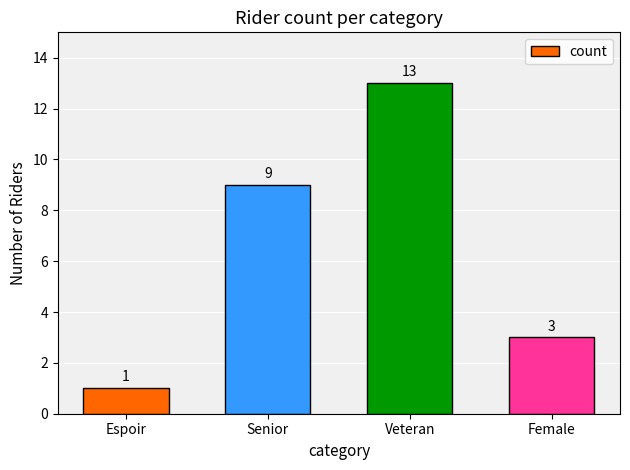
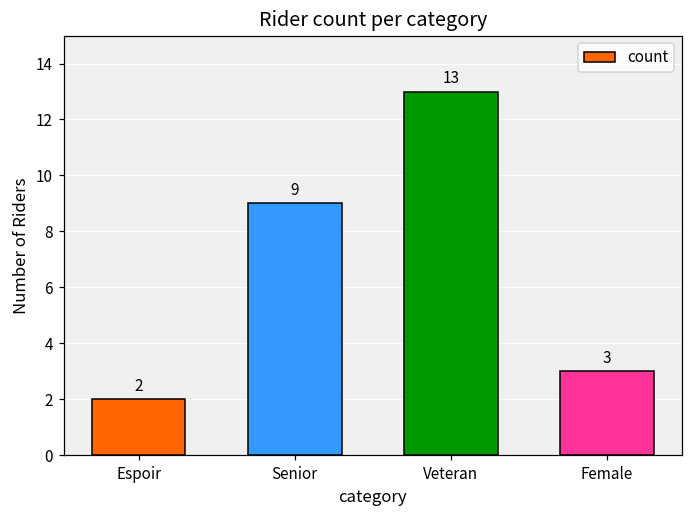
  {
-   "Espoir": 1,
+   "Espoir": 2,
    "Senior": 9,
    "Veteran": 13,
    "Female": 3
  }
